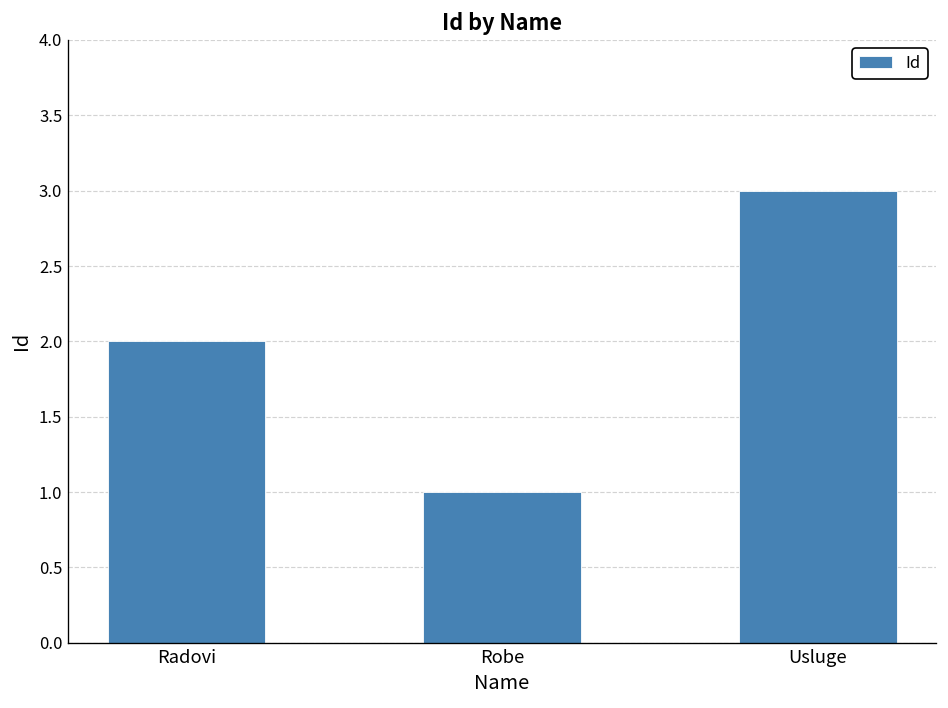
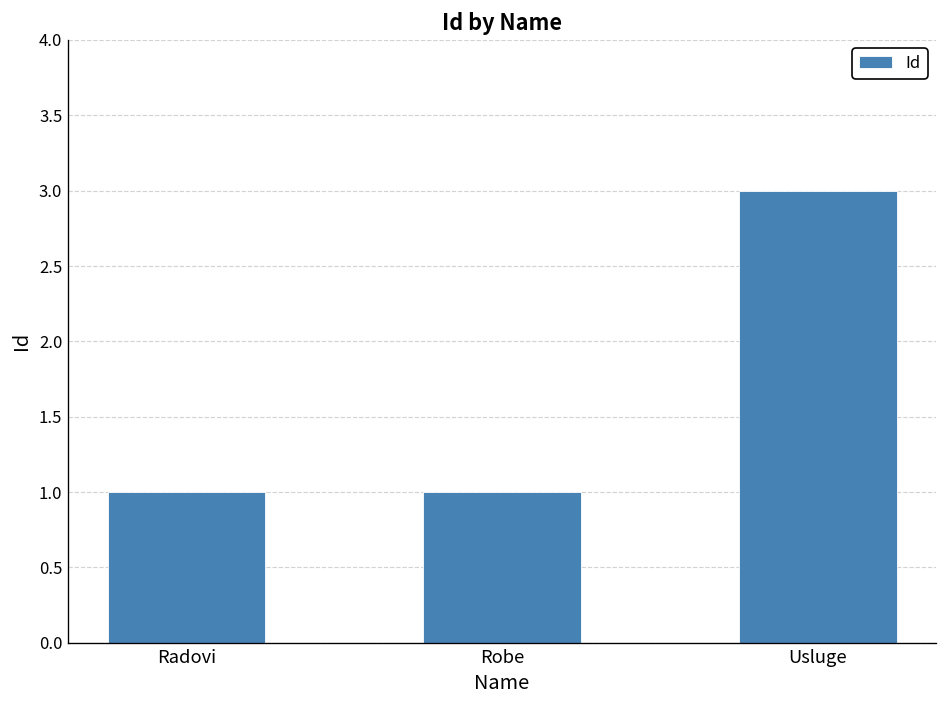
  {
-   "Radovi": 2,
+   "Radovi": 1,
    "Robe": 1,
    "Usluge": 3
  }
